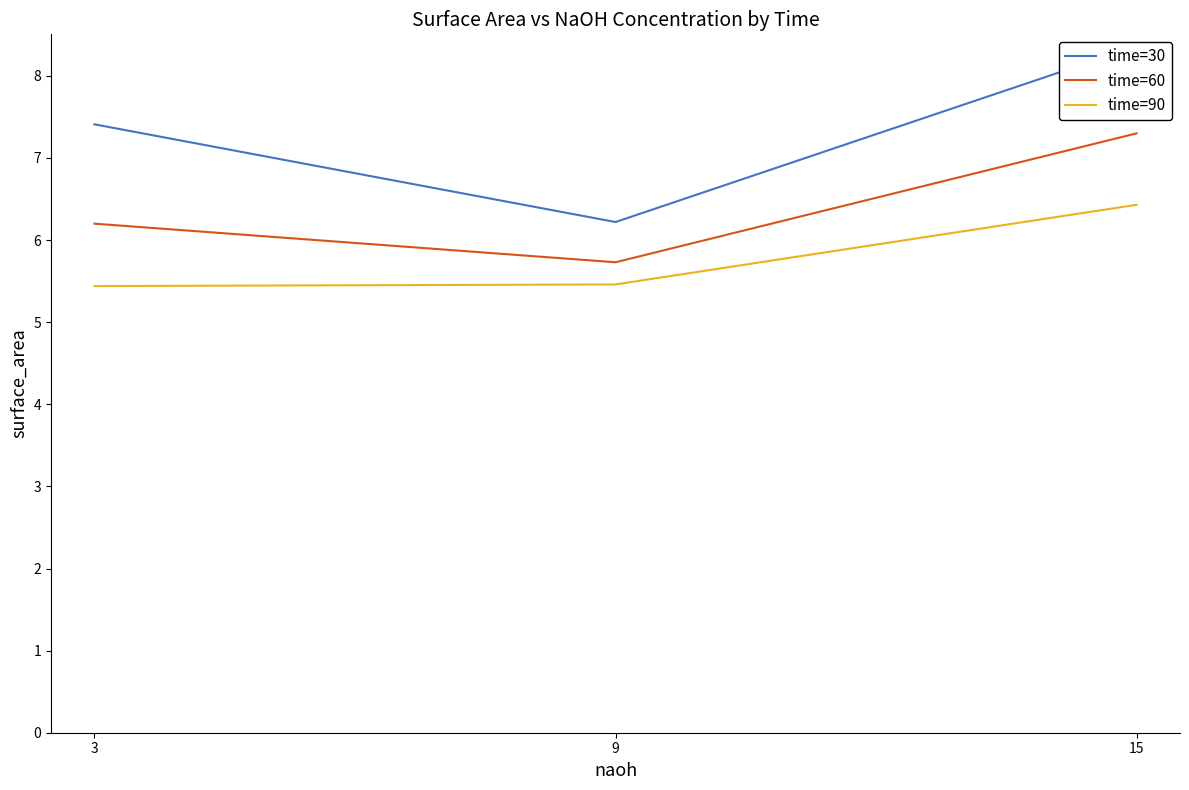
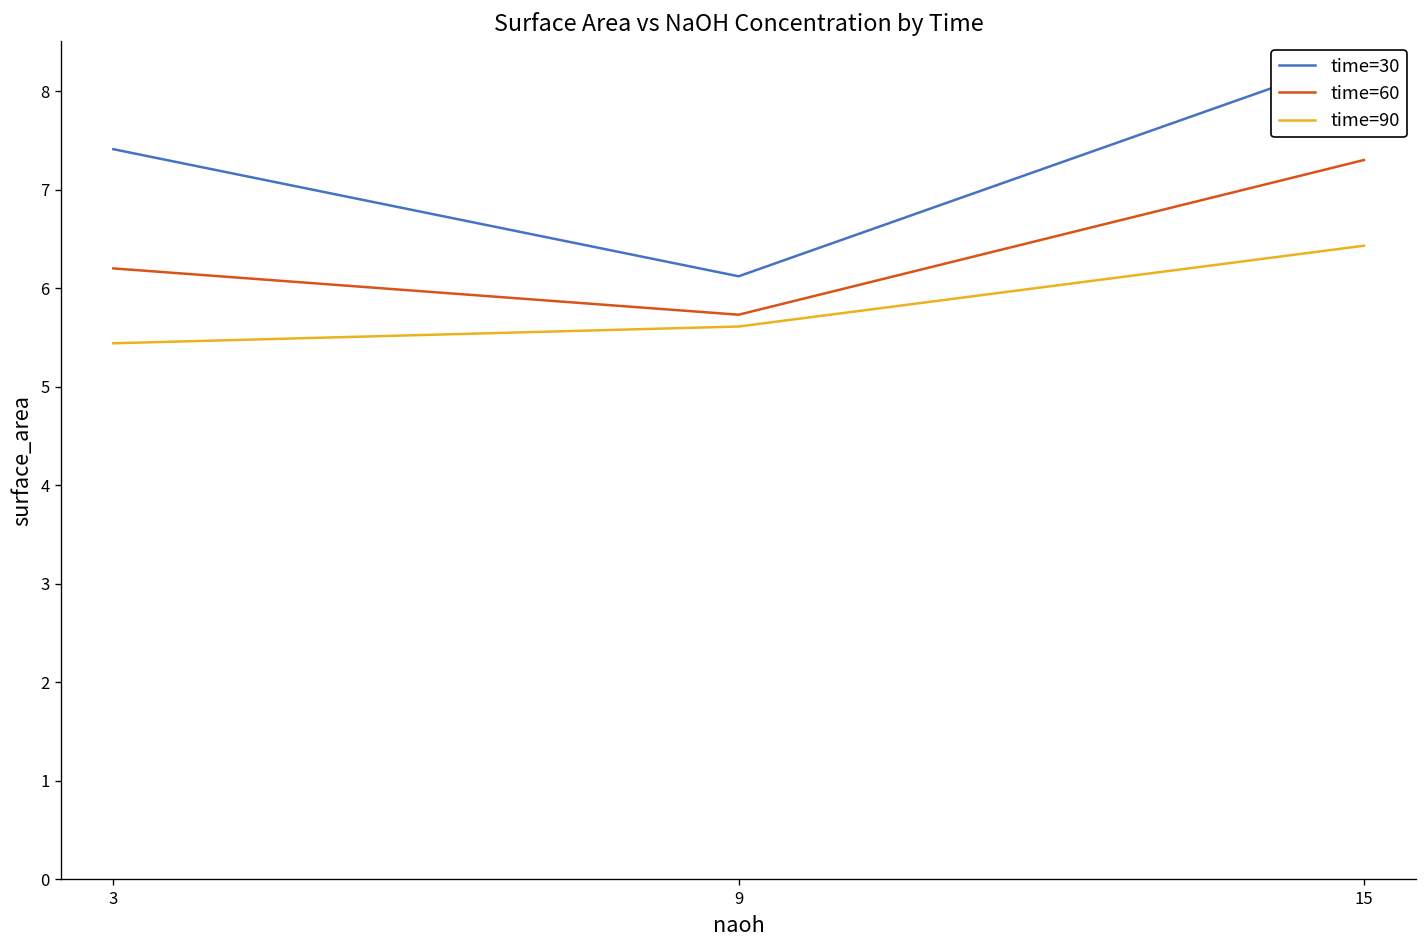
  {
    "time=30": {
      "3": 7.4,
-     "9": 6.2
+     "9": 6.1
    },
    "time=60": {
      "3": 6.2,
      "9": 5.7,
      "15": 7.3
    },
    "time=90": {
      "3": 5.4,
-     "9": 5.5,
+     "9": 5.6,
      "15": 6.4
    }
  }
